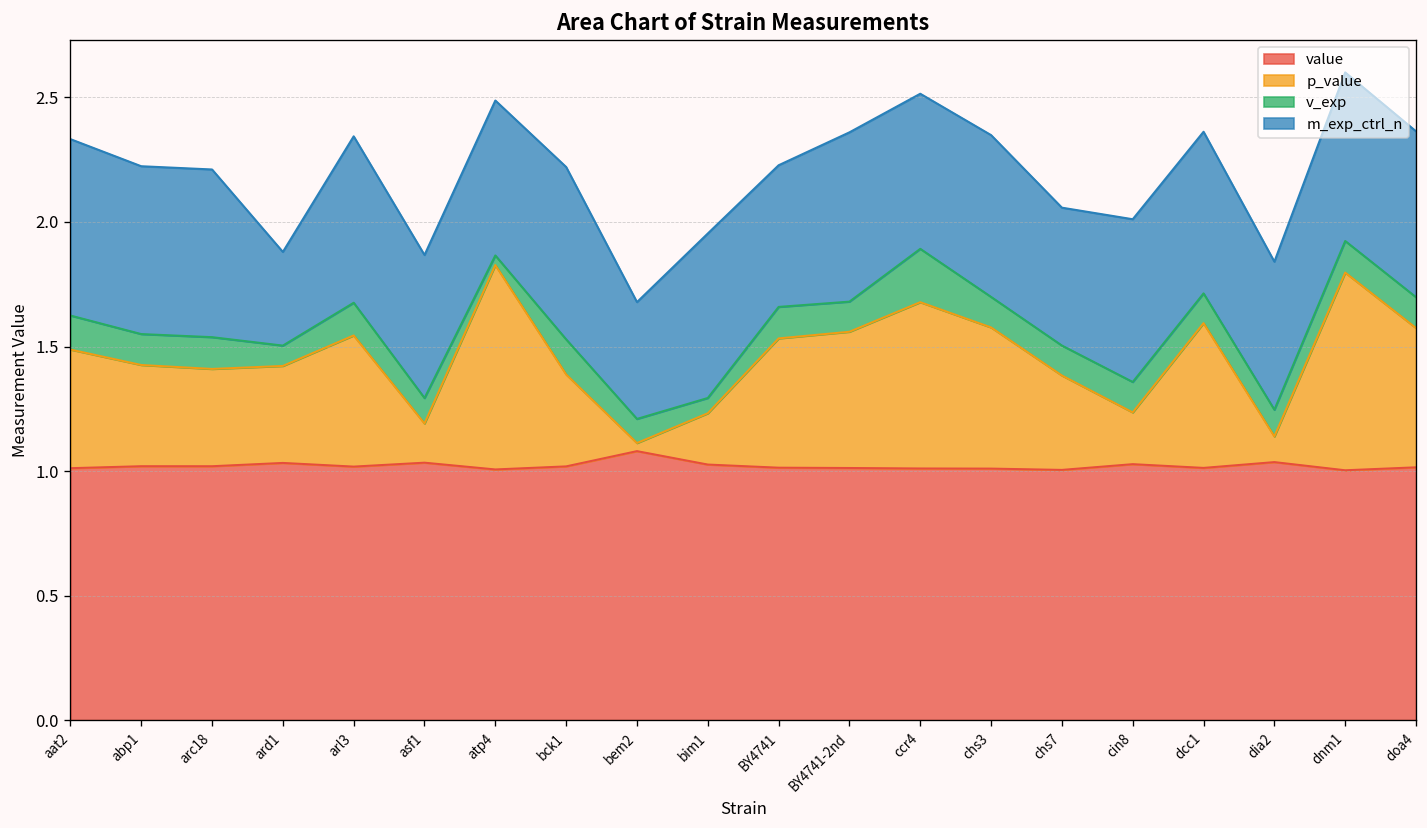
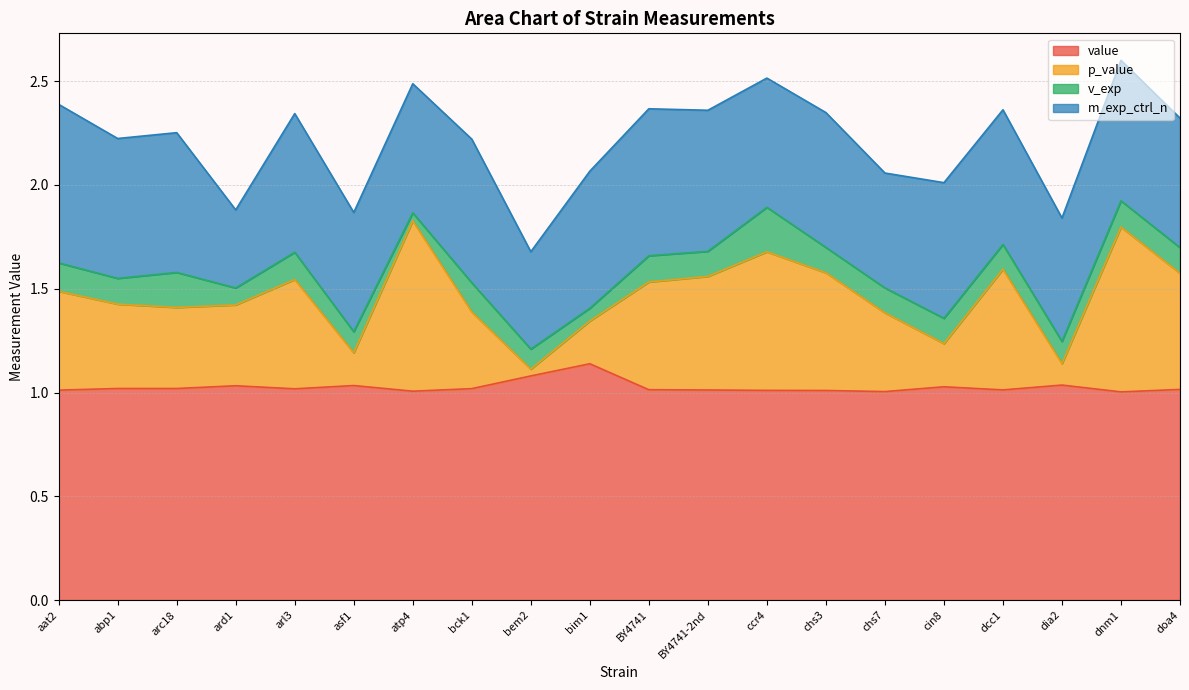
  {
    "value": {
      "aat2": 1.01,
      "abp1": 1.02,
      "arc18": 1.02,
      "ard1": 1.03,
      "arl3": 1.02,
      "asf1": 1.03,
      "atp4": 1.01,
      "bck1": 1.02,
      "bem2": 1.08,
-     "bim1": 1.03,
+     "bim1": 1.14,
      "BY4741": 1.01,
      "BY4741-2nd": 1.01,
      "ccr4": 1.01,
      "chs3": 1.01,
      "chs7": 1.00,
      "cin8": 1.03,
      "dcc1": 1.01,
      "dia2": 1.04,
      "dnm1": 1.00,
      "doa4": 1.01
    },
    "p_value": {
      "aat2": 0.48,
      "abp1": 0.41,
      "arc18": 0.39,
      "ard1": 0.39,
      "arl3": 0.53,
      "asf1": 0.16,
      "atp4": 0.82,
      "bck1": 0.37,
      "bem2": 0.03,
      "bim1": 0.21,
      "BY4741": 0.52,
      "BY4741-2nd": 0.55,
      "ccr4": 0.67,
      "chs3": 0.57,
      "chs7": 0.38,
      "cin8": 0.21,
      "dcc1": 0.58,
      "dia2": 0.10,
      "dnm1": 0.79,
      "doa4": 0.56
    },
    "v_exp": {
      "aat2": 0.14,
      "abp1": 0.12,
-     "arc18": 0.13,
+     "arc18": 0.17,
      "ard1": 0.08,
      "arl3": 0.13,
      "asf1": 0.10,
      "atp4": 0.04,
      "bck1": 0.14,
      "bem2": 0.10,
      "bim1": 0.06,
      "BY4741": 0.13,
      "BY4741-2nd": 0.12,
      "ccr4": 0.21,
      "chs3": 0.12,
      "chs7": 0.12,
      "cin8": 0.12,
      "dcc1": 0.12,
      "dia2": 0.11,
      "dnm1": 0.13,
      "doa4": 0.12
    },
    "m_exp_ctrl_n": {
-     "aat2": 0.71,
+     "aat2": 0.76,
      "abp1": 0.67,
      "arc18": 0.67,
      "ard1": 0.38,
      "arl3": 0.67,
      "asf1": 0.57,
      "atp4": 0.62,
      "bck1": 0.69,
      "bem2": 0.47,
      "bim1": 0.66,
-     "BY4741": 0.57,
+     "BY4741": 0.71,
      "BY4741-2nd": 0.68,
      "ccr4": 0.62,
      "chs3": 0.65,
      "chs7": 0.55,
      "cin8": 0.65,
      "dcc1": 0.65,
      "dia2": 0.59,
-     "doa4": 0.67
+     "doa4": 0.62
    }
  }
